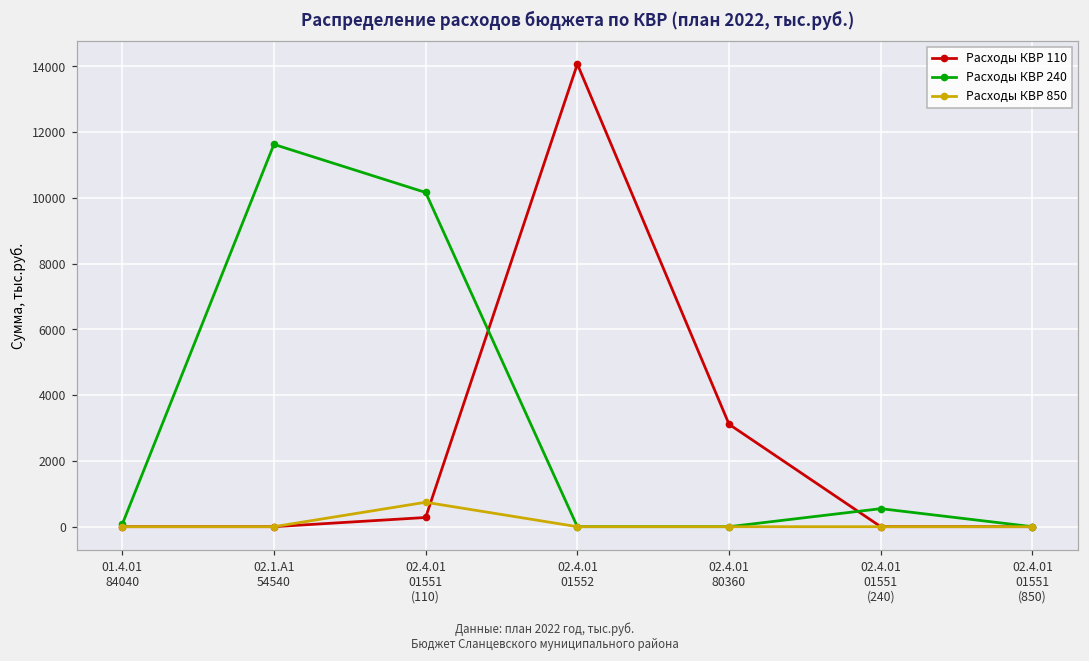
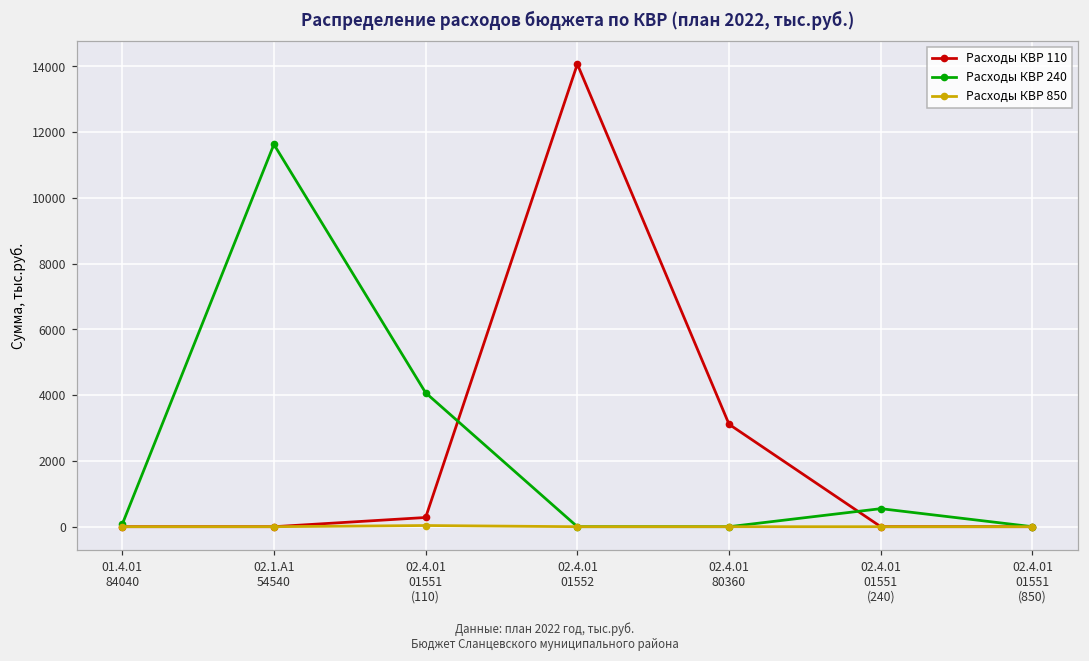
  {
    "Расходы КВР 110": {
      "02.4.01 01551 (110)": 300,
      "02.4.01 01552": 14100,
      "02.4.01 80360": 3100
    },
    "Расходы КВР 240": {
      "02.1.A1 54540": 11600,
-     "02.4.01 01551 (110)": 10200,
+     "02.4.01 01551 (110)": 4100,
      "02.4.01 01551 (240)": 500
    },
    "Расходы КВР 850": {
-     "02.4.01 01551 (110)": 700
+     "02.4.01 01551 (110)": 0
    }
  }
